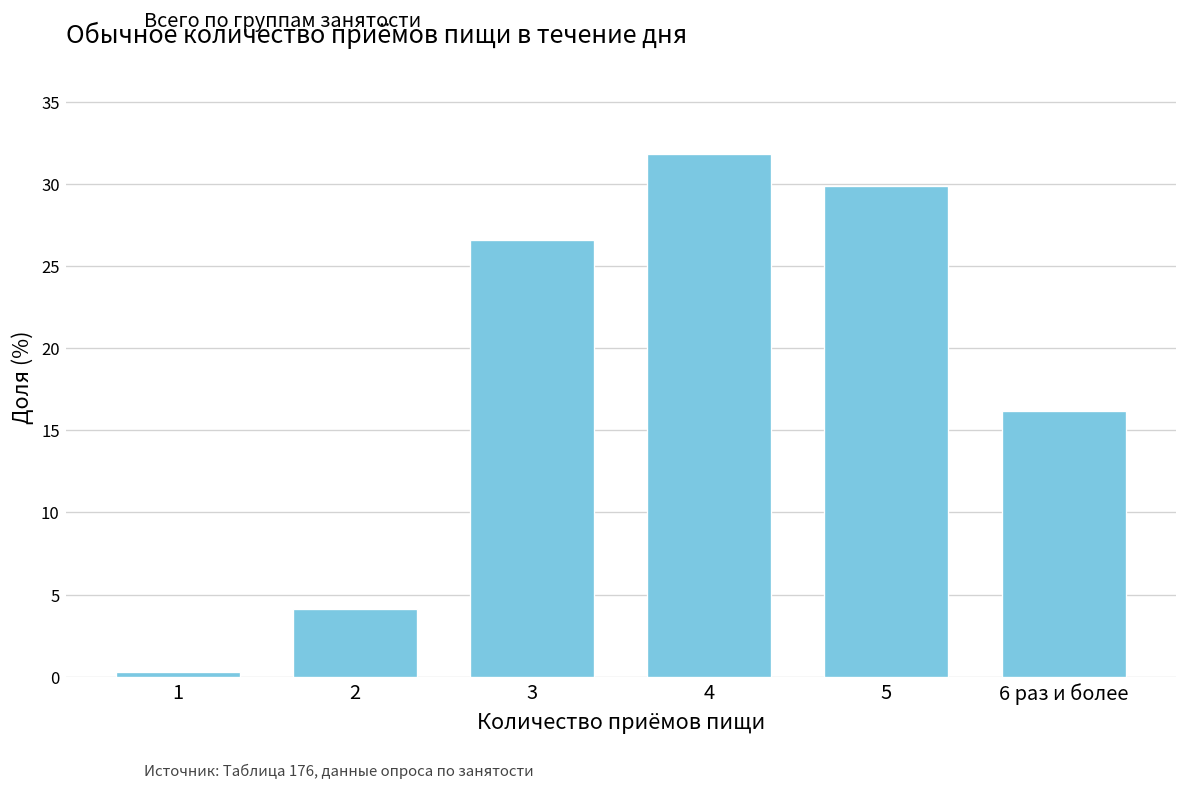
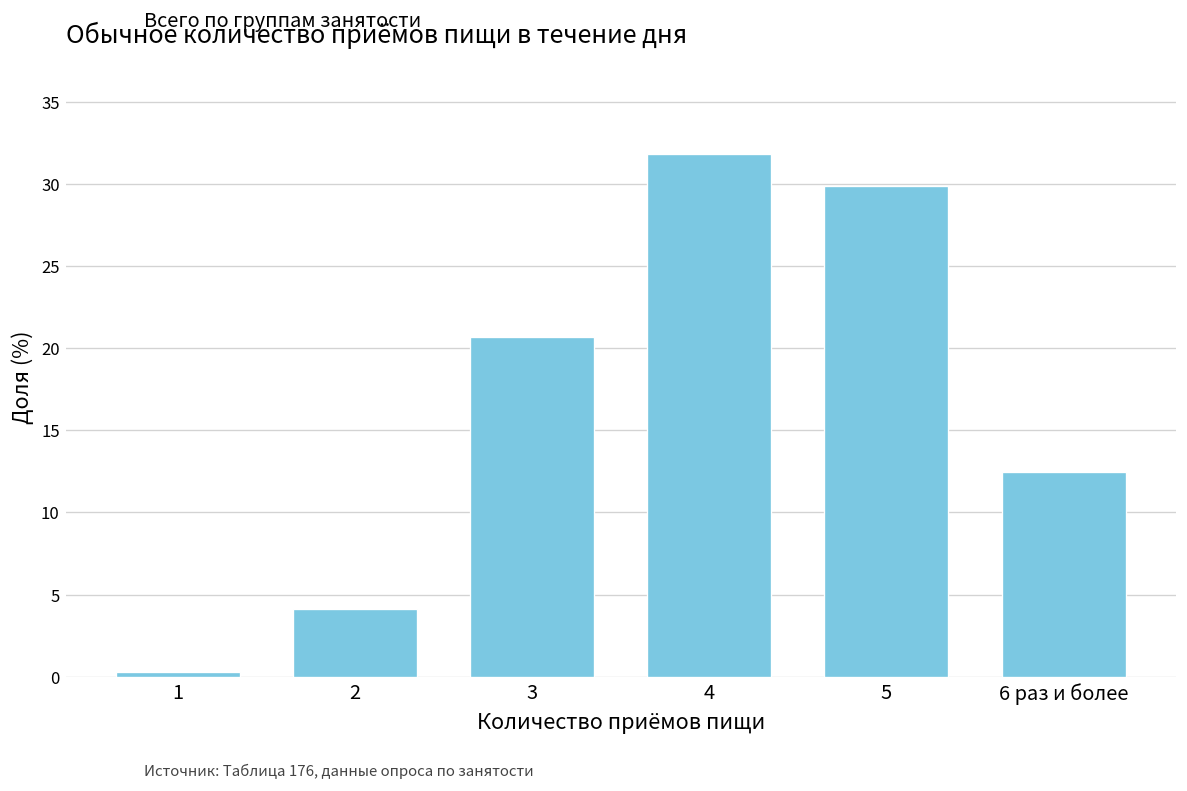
  {
    "1": 0.3,
    "2": 4.1,
-   "3": 26.6,
+   "3": 20.7,
    "4": 31.8,
    "5": 29.9,
-   "6 раз и более": 16.2
+   "6 раз и более": 12.4
  }
